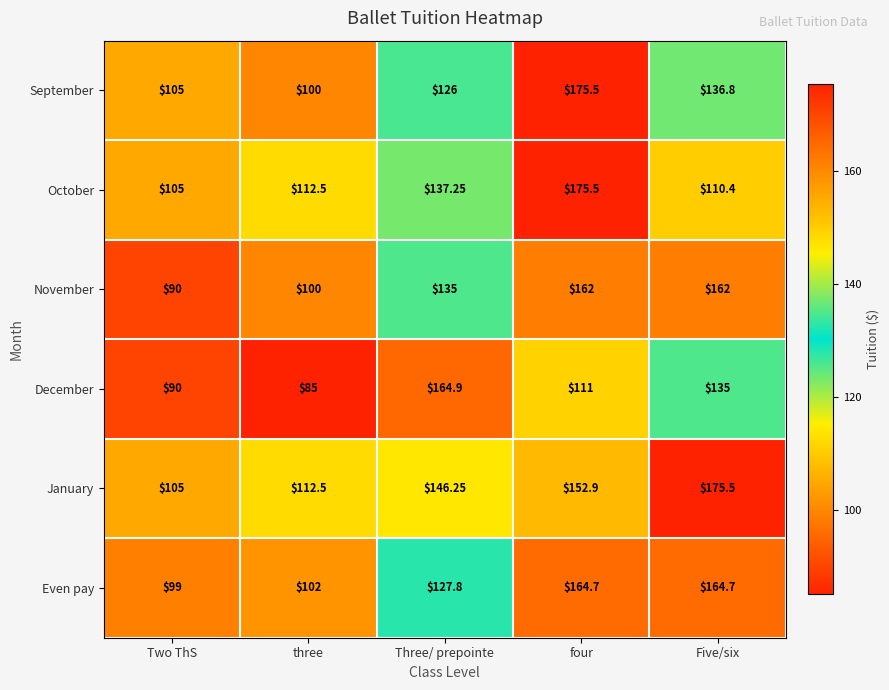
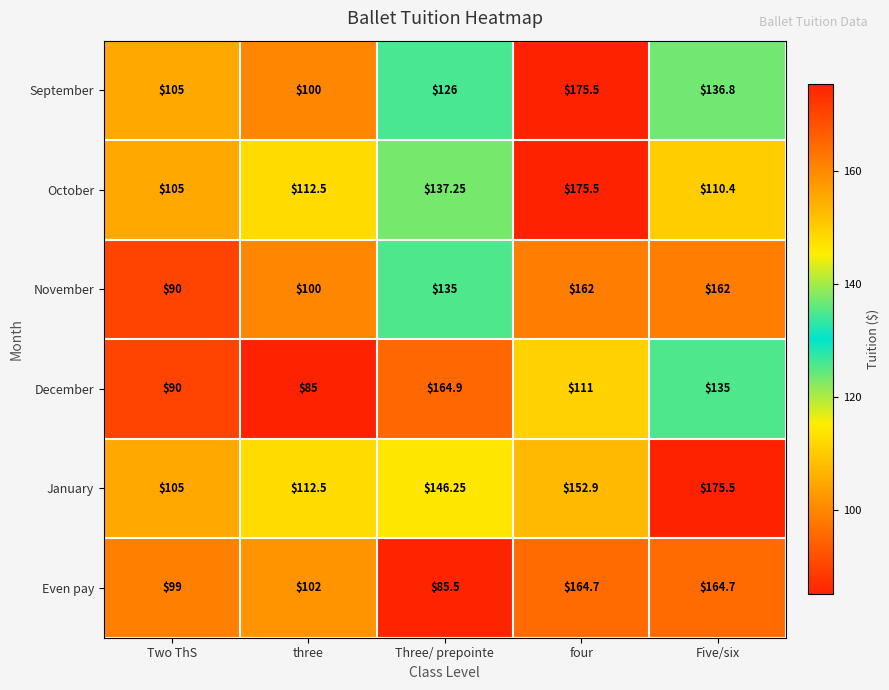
  {
    "September": {
      "Two ThS": "$105",
      "three": "$100",
      "Three/ prepointe": "$126",
      "four": "$175.5",
      "Five/six": "$136.8"
    },
    "October": {
      "Two ThS": "$105",
      "three": "$112.5",
      "Three/ prepointe": "$137.25",
      "four": "$175.5",
      "Five/six": "$110.4"
    },
    "November": {
      "Two ThS": "$90",
      "three": "$100",
      "Three/ prepointe": "$135",
      "four": "$162",
      "Five/six": "$162"
    },
    "December": {
      "Two ThS": "$90",
      "three": "$85",
      "Three/ prepointe": "$164.9",
      "four": "$111",
      "Five/six": "$135"
    },
    "January": {
      "Two ThS": "$105",
      "three": "$112.5",
      "Three/ prepointe": "$146.25",
      "four": "$152.9",
      "Five/six": "$175.5"
    },
    "Even pay": {
      "Two ThS": "$99",
      "three": "$102",
-     "Three/ prepointe": "$127.8",
+     "Three/ prepointe": "$85.5",
      "four": "$164.7",
      "Five/six": "$164.7"
    }
  }
